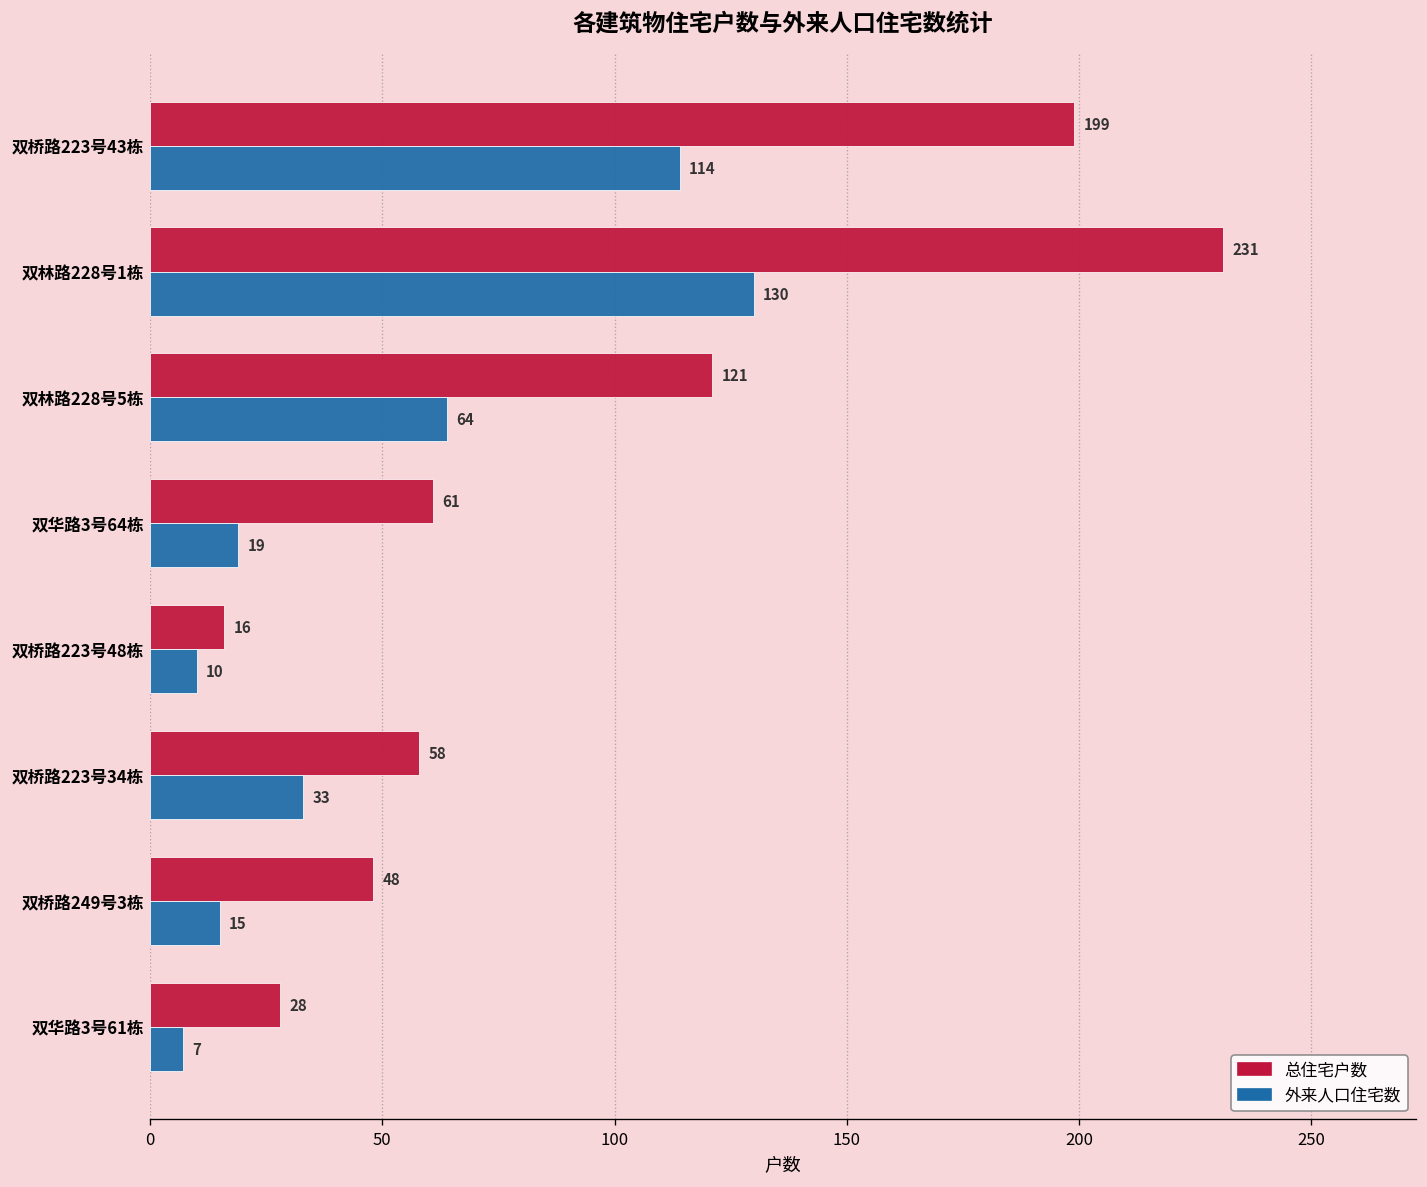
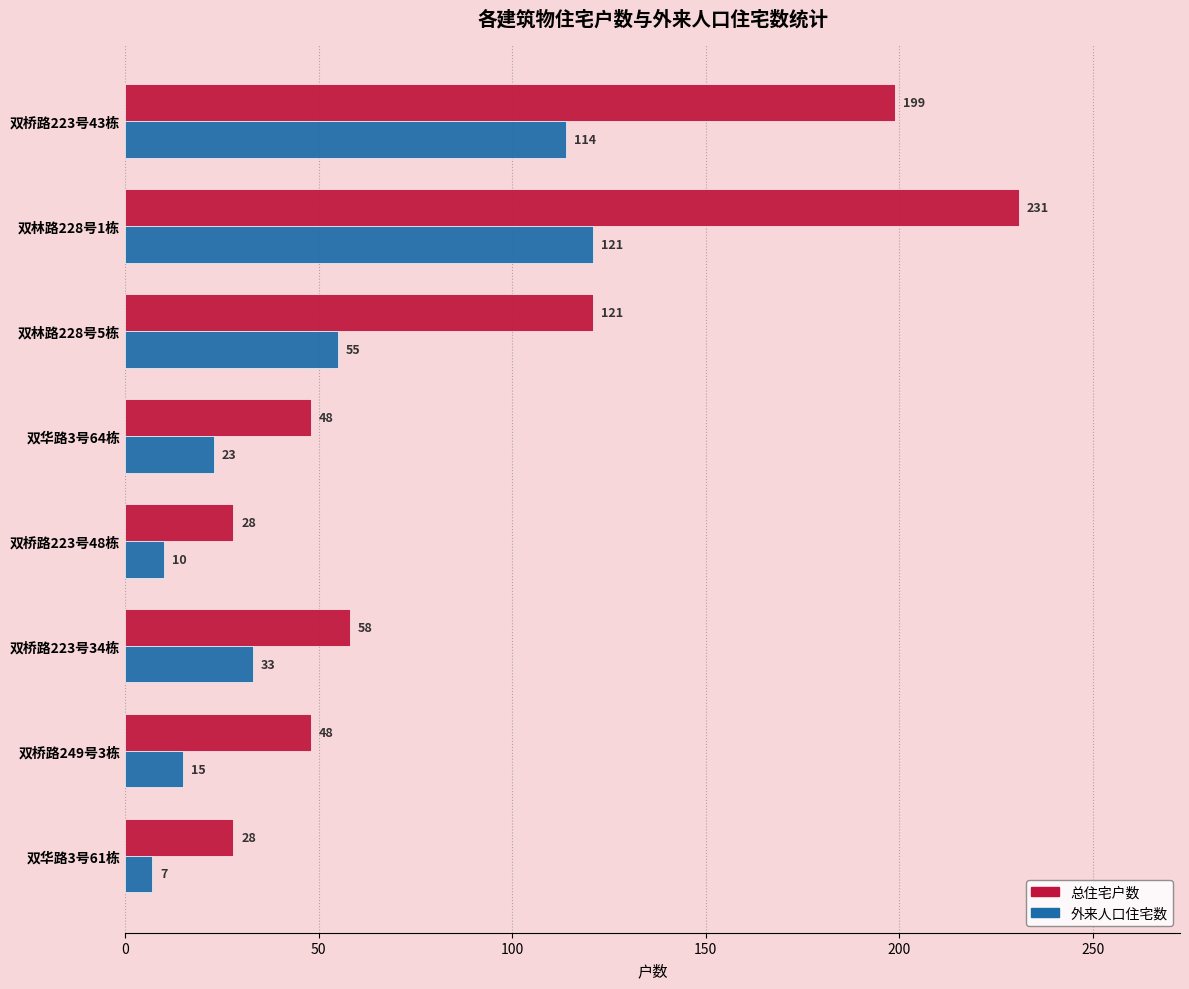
  {
    "总住宅户数": {
      "双桥路223号43栋": 199,
      "双林路228号1栋": 231,
      "双林路228号5栋": 121,
-     "双华路3号64栋": 61,
-     "双桥路223号48栋": 16,
+     "双华路3号64栋": 48,
+     "双桥路223号48栋": 28,
      "双桥路223号34栋": 58,
      "双桥路249号3栋": 48,
      "双华路3号61栋": 28
    },
    "外来人口住宅数": {
      "双桥路223号43栋": 114,
-     "双林路228号1栋": 130,
-     "双林路228号5栋": 64,
-     "双华路3号64栋": 19,
+     "双林路228号1栋": 121,
+     "双林路228号5栋": 55,
+     "双华路3号64栋": 23,
      "双桥路223号48栋": 10,
      "双桥路223号34栋": 33,
      "双桥路249号3栋": 15,
      "双华路3号61栋": 7
    }
  }
